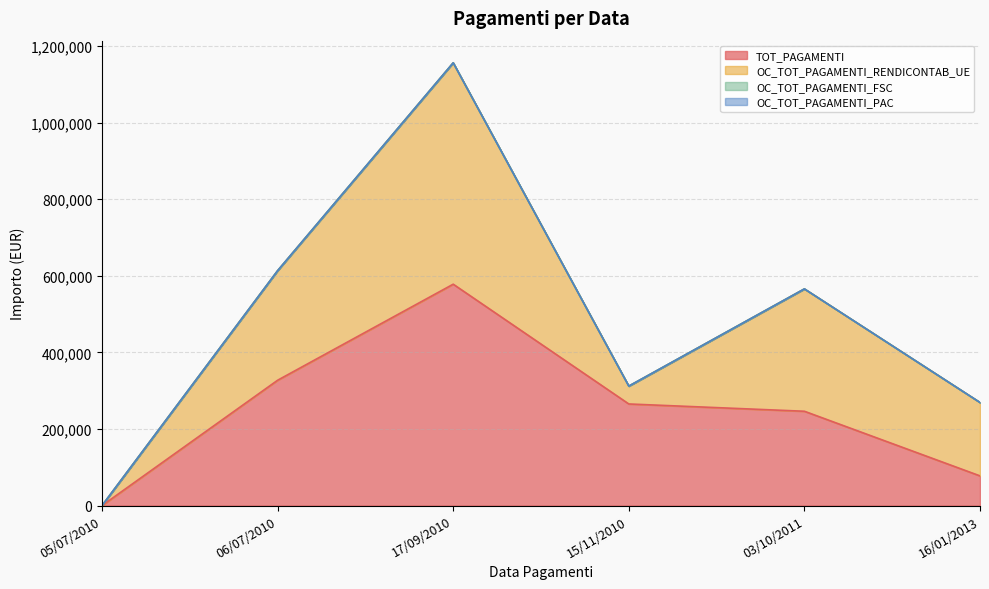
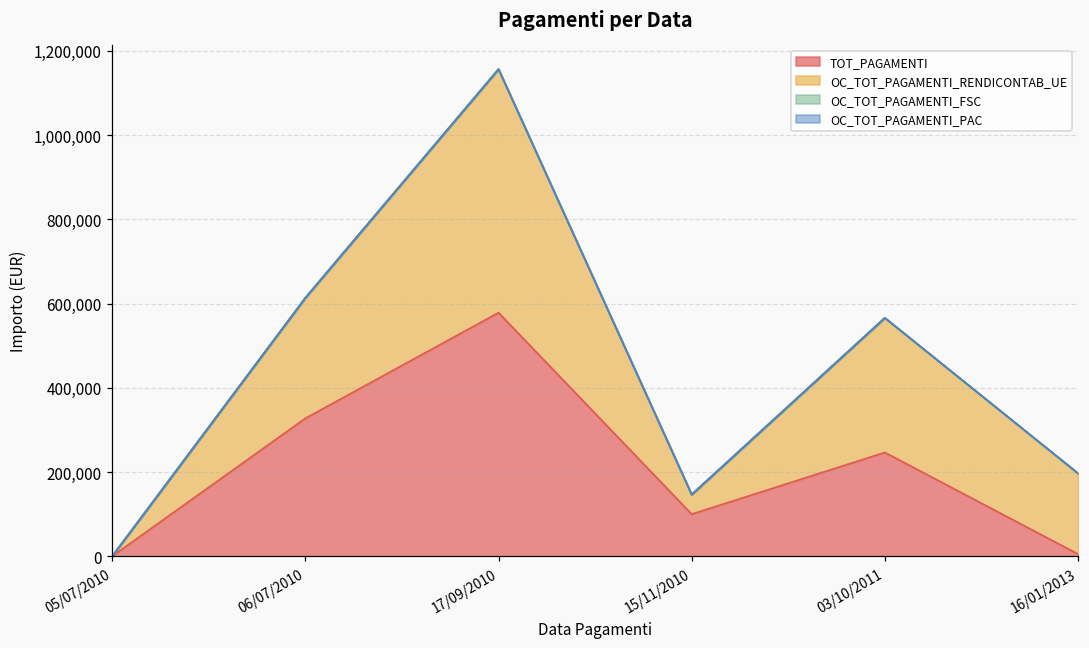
  {
    "TOT_PAGAMENTI": {
      "06/07/2010": "330,000",
      "17/09/2010": "580,000",
-     "15/11/2010": "270,000",
+     "15/11/2010": "100,000",
      "03/10/2011": "250,000",
-     "16/01/2013": "80,000"
+     "16/01/2013": "10,000"
    }
  }
